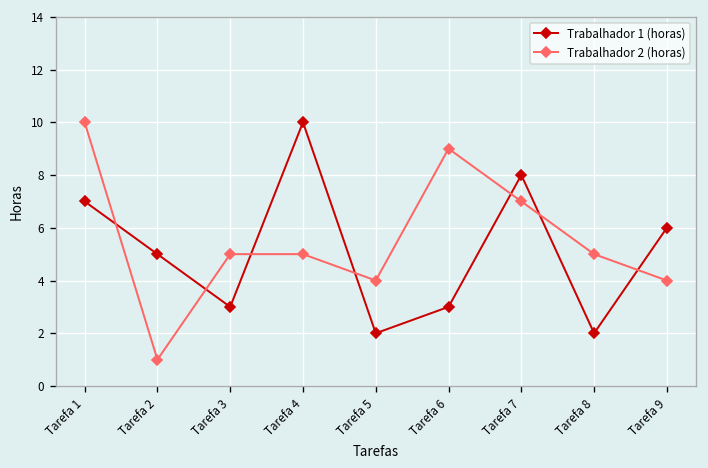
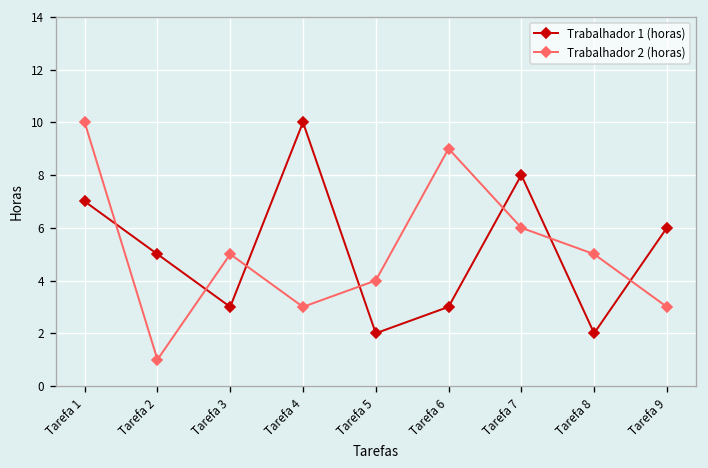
  {
    "Trabalhador 1 (horas)": {
      "Tarefa 1": 7,
      "Tarefa 2": 5,
      "Tarefa 3": 3,
      "Tarefa 4": 10,
      "Tarefa 5": 2,
      "Tarefa 6": 3,
      "Tarefa 7": 8,
      "Tarefa 8": 2,
      "Tarefa 9": 6
    },
    "Trabalhador 2 (horas)": {
      "Tarefa 1": 10,
      "Tarefa 2": 1,
      "Tarefa 3": 5,
-     "Tarefa 4": 5,
+     "Tarefa 4": 3,
      "Tarefa 5": 4,
      "Tarefa 6": 9,
-     "Tarefa 7": 7,
+     "Tarefa 7": 6,
      "Tarefa 8": 5,
-     "Tarefa 9": 4
+     "Tarefa 9": 3
    }
  }
